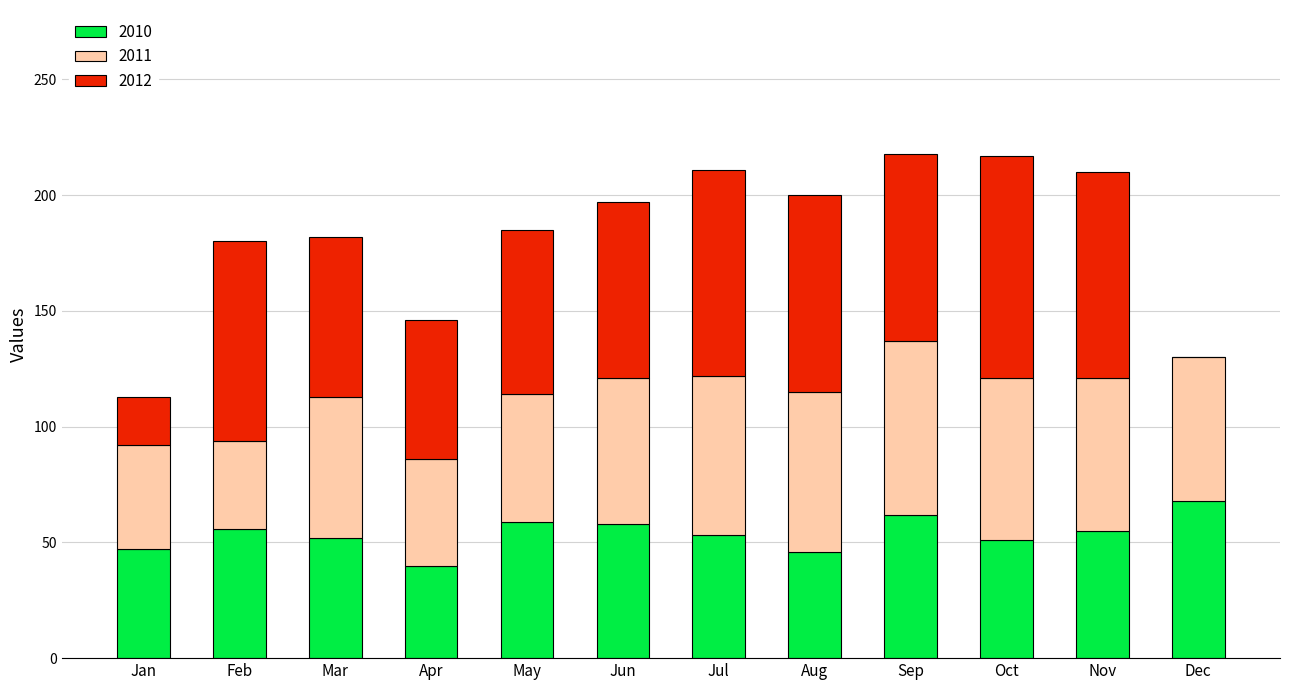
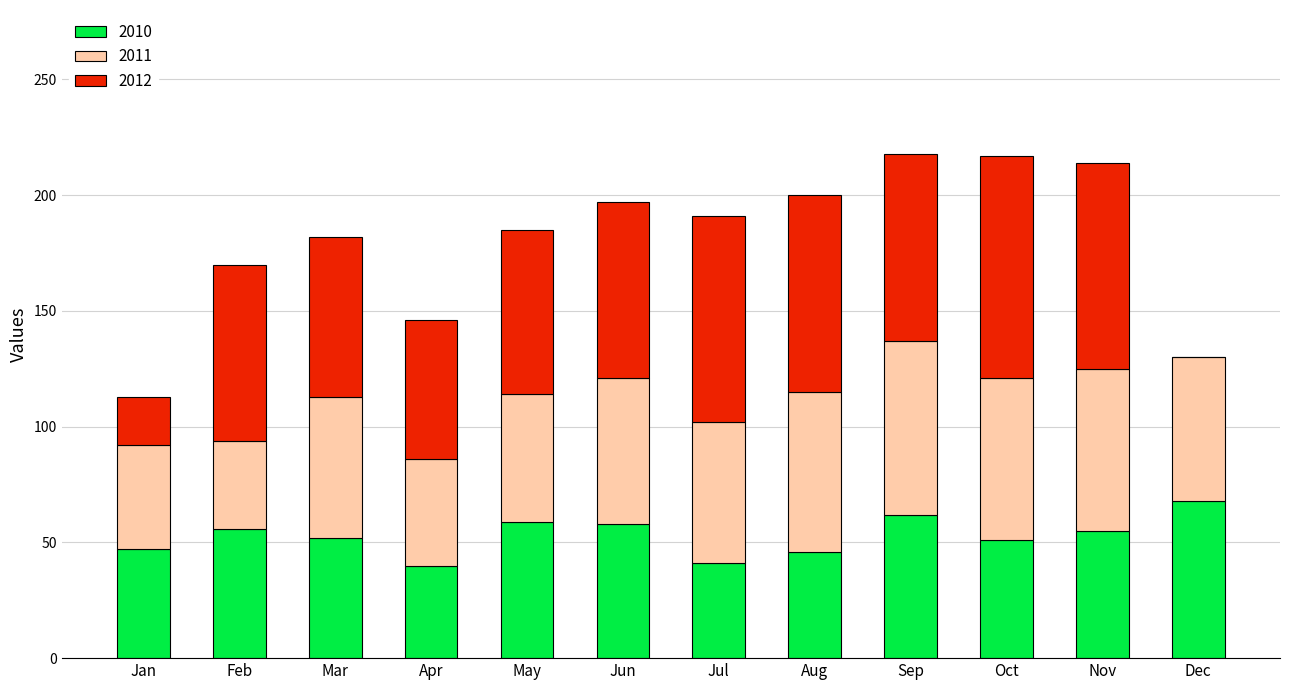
  {
    "2010": {
      "Jan": 47,
      "Feb": 56,
      "Mar": 52,
      "Apr": 40,
      "May": 59,
      "Jun": 58,
-     "Jul": 53,
+     "Jul": 41,
      "Aug": 46,
      "Sep": 62,
      "Oct": 51,
      "Nov": 55,
      "Dec": 68
    },
    "2011": {
      "Jan": 45,
      "Feb": 38,
      "Mar": 61,
      "Apr": 46,
      "May": 55,
      "Jun": 63,
-     "Jul": 69,
+     "Jul": 61,
      "Aug": 69,
      "Sep": 75,
      "Oct": 70,
-     "Nov": 66,
+     "Nov": 70,
      "Dec": 62
    },
    "2012": {
      "Jan": 21,
-     "Feb": 86,
+     "Feb": 76,
      "Mar": 69,
      "Apr": 60,
      "May": 71,
      "Jun": 76,
      "Jul": 89,
      "Aug": 85,
      "Sep": 81,
      "Oct": 96,
      "Nov": 89,
      "Dec": 0
    }
  }
